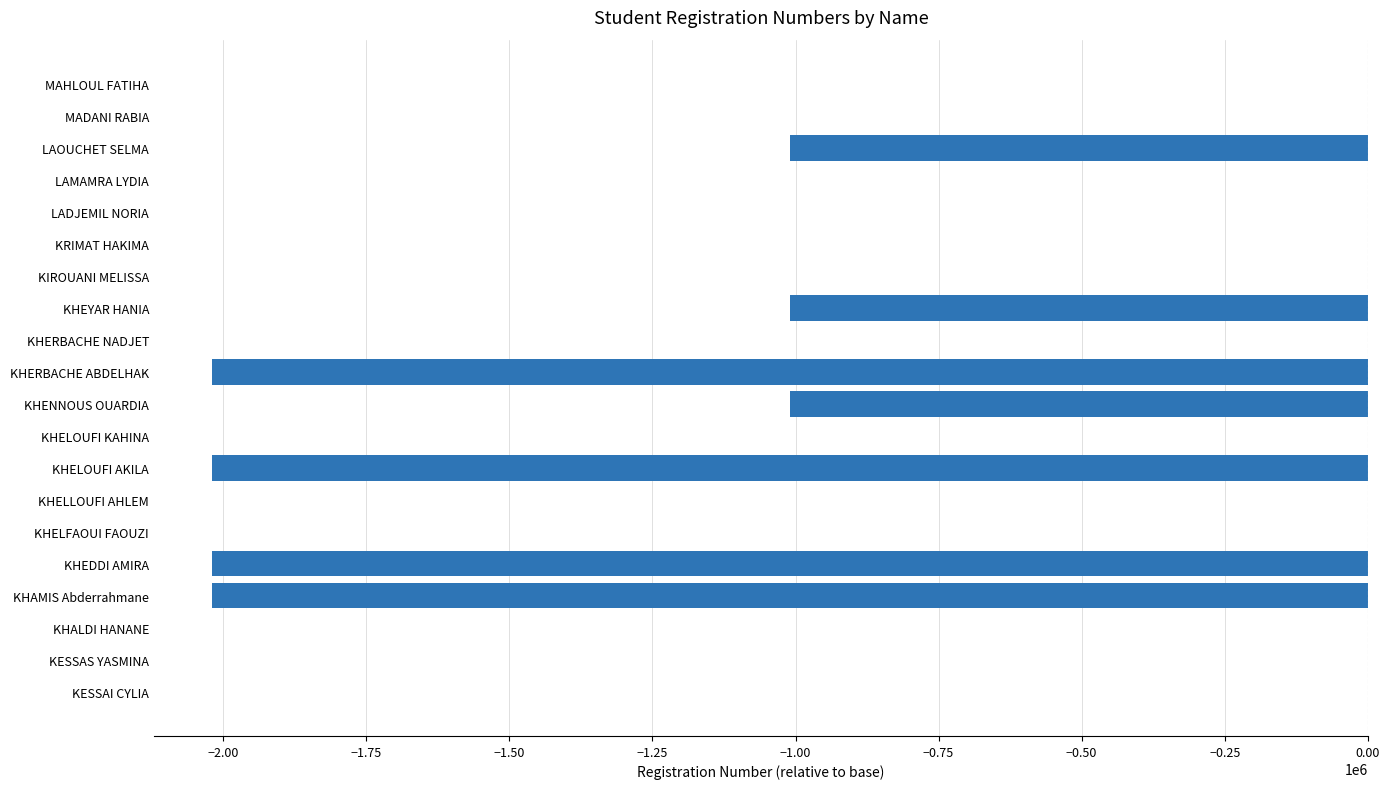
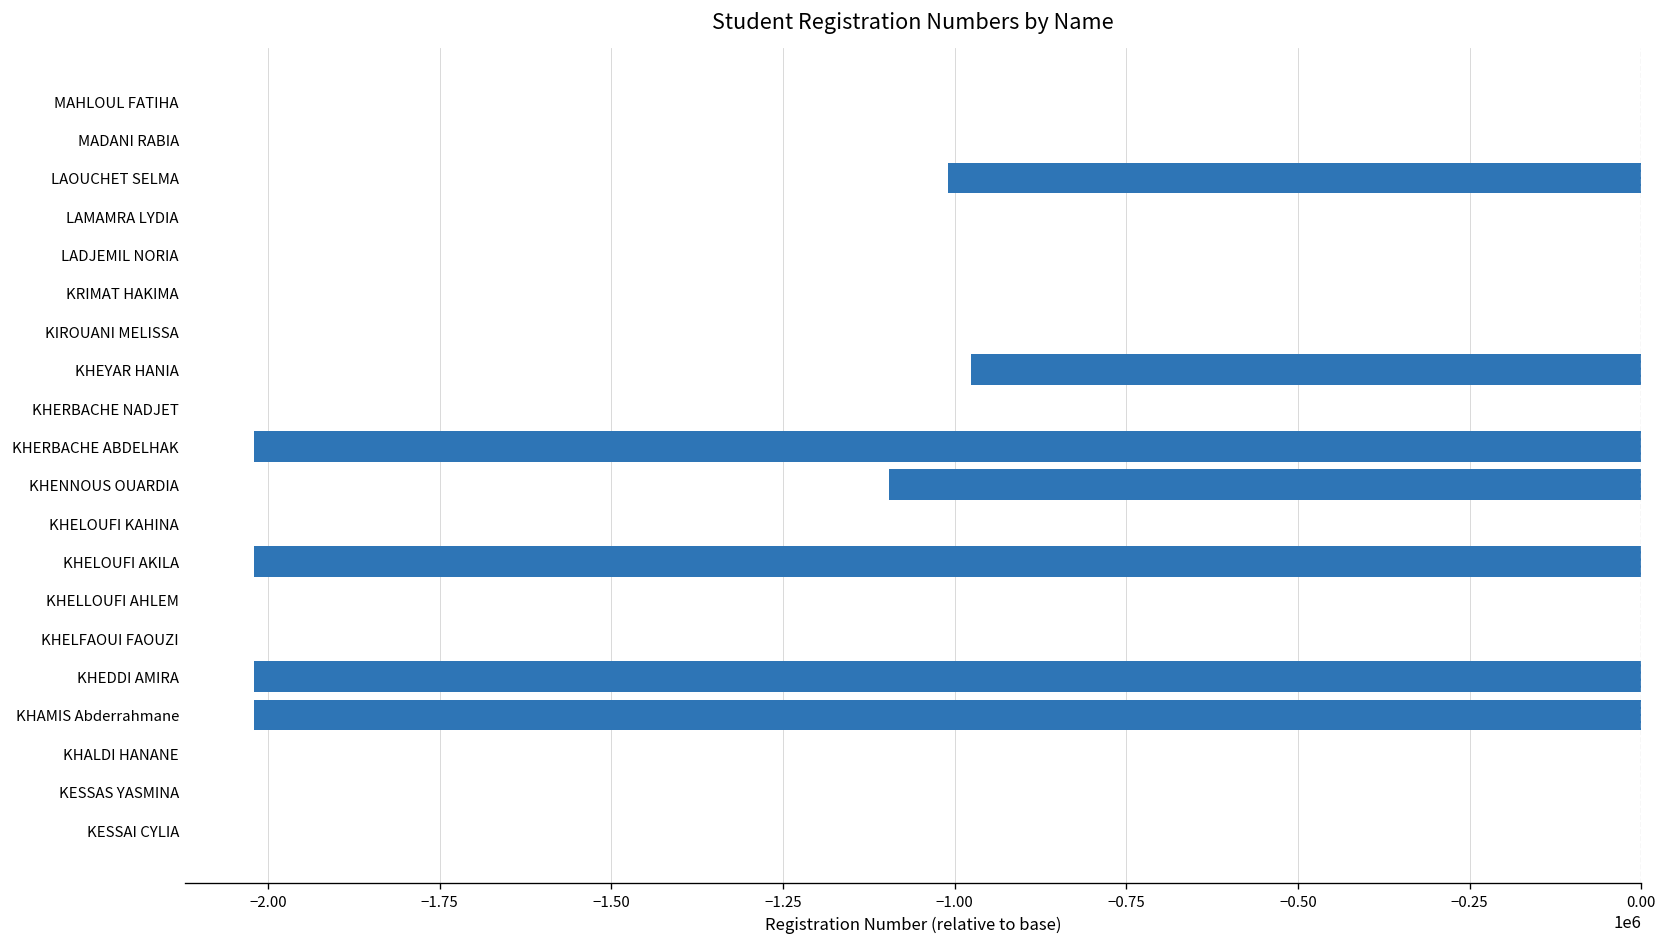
  {
    "LAOUCHET SELMA": -1010000,
-   "KHEYAR HANIA": -1010000,
+   "KHEYAR HANIA": -980000,
    "KHERBACHE ABDELHAK": -2020000,
-   "KHENNOUS OUARDIA": -1010000,
+   "KHENNOUS OUARDIA": -1100000,
    "KHELOUFI AKILA": -2020000,
    "KHEDDI AMIRA": -2020000,
    "KHAMIS Abderrahmane": -2020000
  }
